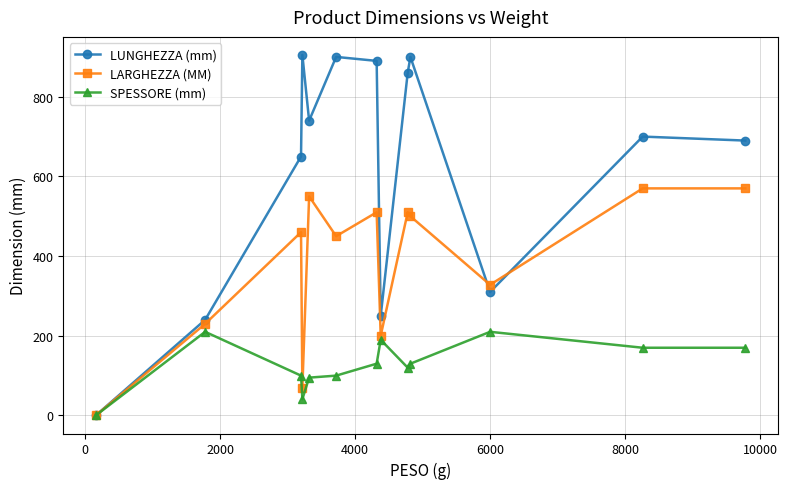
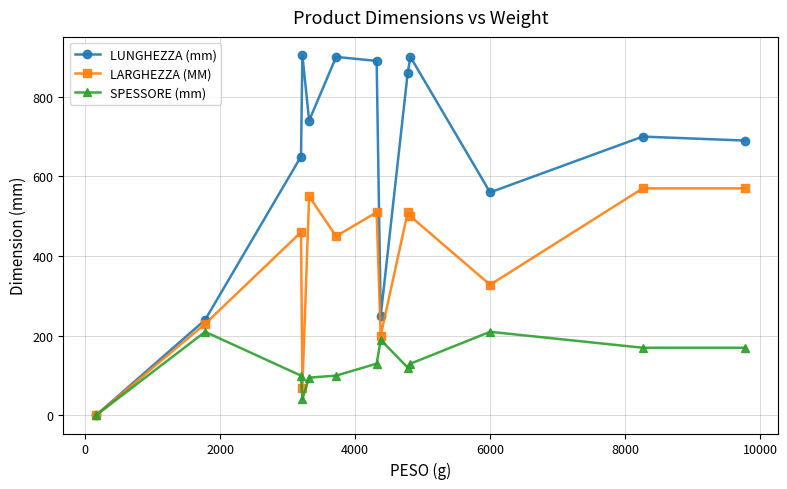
  {
    "LUNGHEZZA (mm)": {
-     "6000": 310
+     "6000": 560
    },
    "LARGHEZZA (MM)": {
      "6000": 330
    },
    "SPESSORE (mm)": {
      "6000": 210
    }
  }
